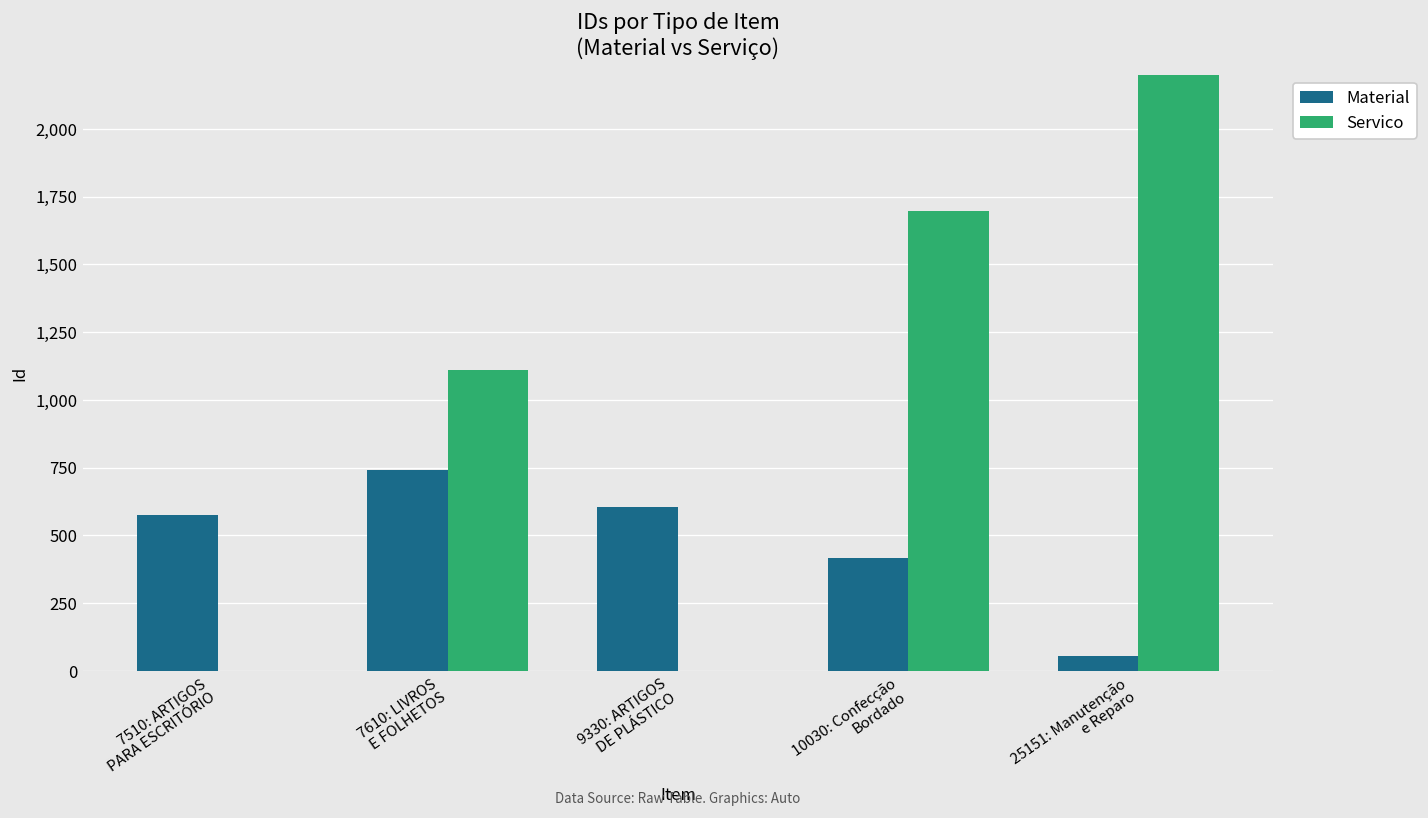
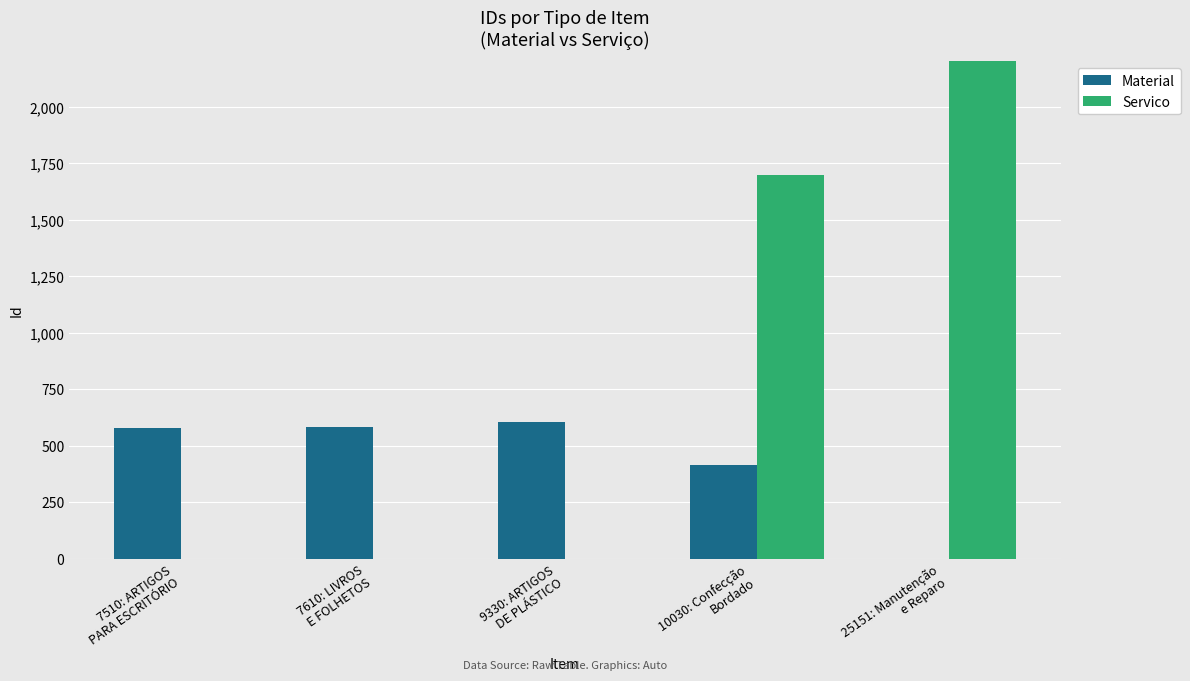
  {
    "Material": {
      "7510: ARTIGOS PARA ESCRITÓRIO": "580",
-     "7610: LIVROS E FOLHETOS": "740",
+     "7610: LIVROS E FOLHETOS": "580",
      "9330: ARTIGOS DE PLÁSTICO": "610",
      "10030: Confecção Bordado": "420",
-     "25151: Manutenção e Reparo": "60"
+     "25151: Manutenção e Reparo": "0"
    },
    "Servico": {
      "7510: ARTIGOS PARA ESCRITÓRIO": "0",
-     "7610: LIVROS E FOLHETOS": "1,110",
+     "7610: LIVROS E FOLHETOS": "0",
      "9330: ARTIGOS DE PLÁSTICO": "0",
      "10030: Confecção Bordado": "1,700"
    }
  }
